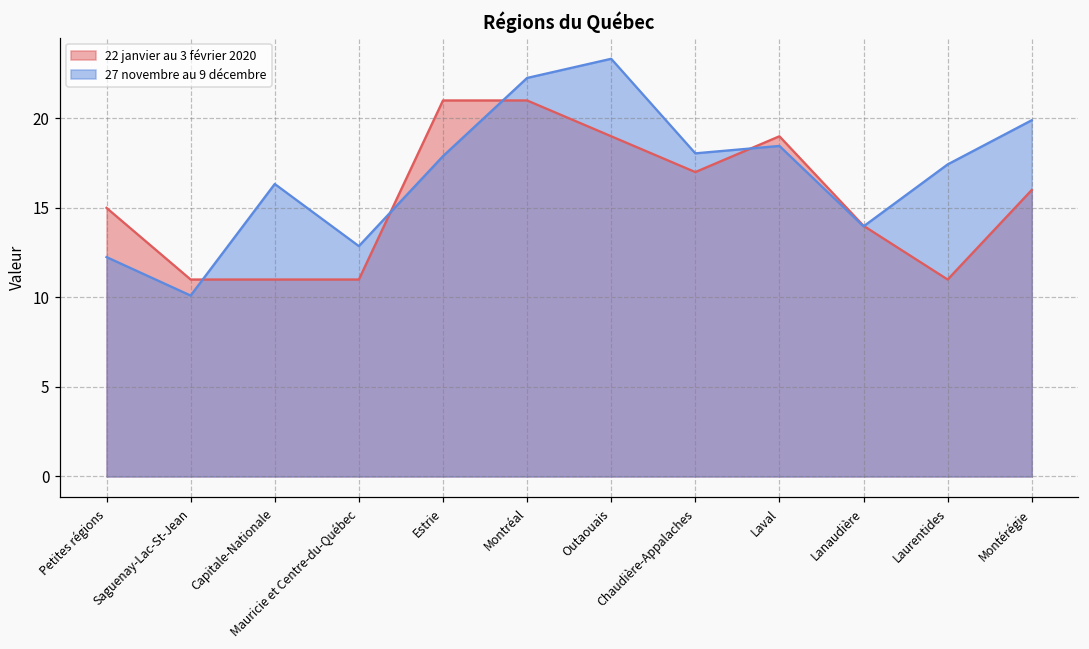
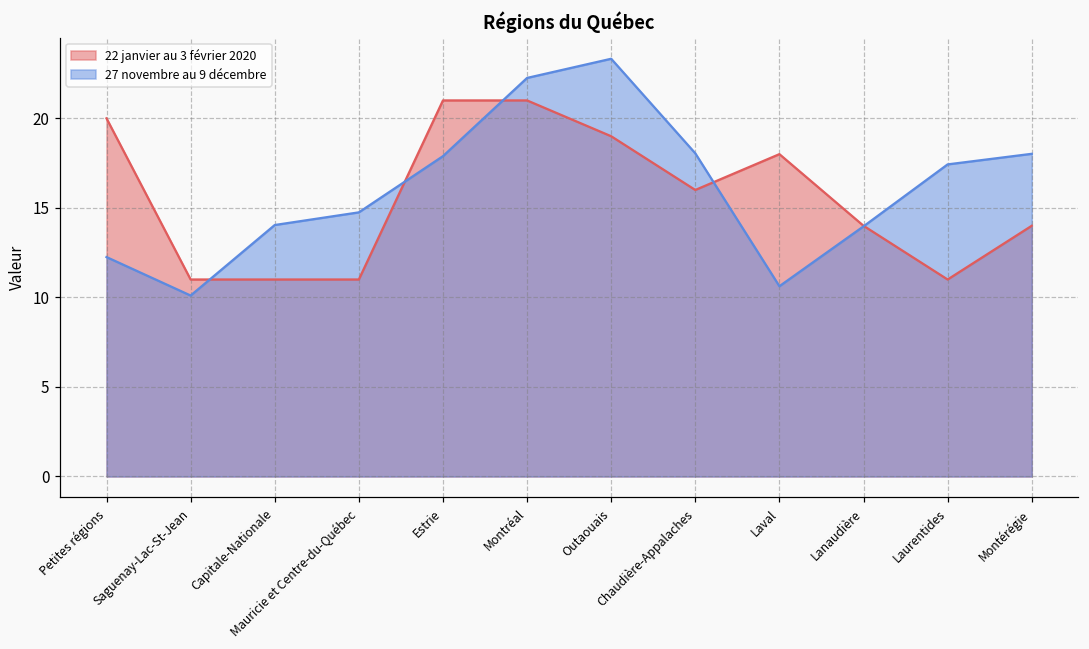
  {
    "22 janvier au 3 février 2020": {
-     "Petites régions": 15,
+     "Petites régions": 20,
      "Saguenay-Lac-St-Jean": 11,
      "Capitale-Nationale": 11,
      "Mauricie et Centre-du-Québec": 11,
      "Estrie": 21,
      "Montréal": 21,
      "Outaouais": 19,
-     "Chaudière-Appalaches": 17,
-     "Laval": 19,
+     "Chaudière-Appalaches": 16,
+     "Laval": 18,
      "Laurentides": 11,
-     "Montérégie": 16
+     "Montérégie": 14
    },
    "27 novembre au 9 décembre": {
      "Petites régions": 12.3,
      "Saguenay-Lac-St-Jean": 10.1,
-     "Capitale-Nationale": 16.3,
-     "Mauricie et Centre-du-Québec": 12.9,
+     "Capitale-Nationale": 14.0,
+     "Mauricie et Centre-du-Québec": 14.7,
      "Estrie": 17.9,
      "Montréal": 22.3,
      "Outaouais": 23.3,
      "Chaudière-Appalaches": 18.0,
-     "Laval": 18.5,
+     "Laval": 10.6,
      "Laurentides": 17.4,
-     "Montérégie": 19.9
+     "Montérégie": 18.0
    }
  }
